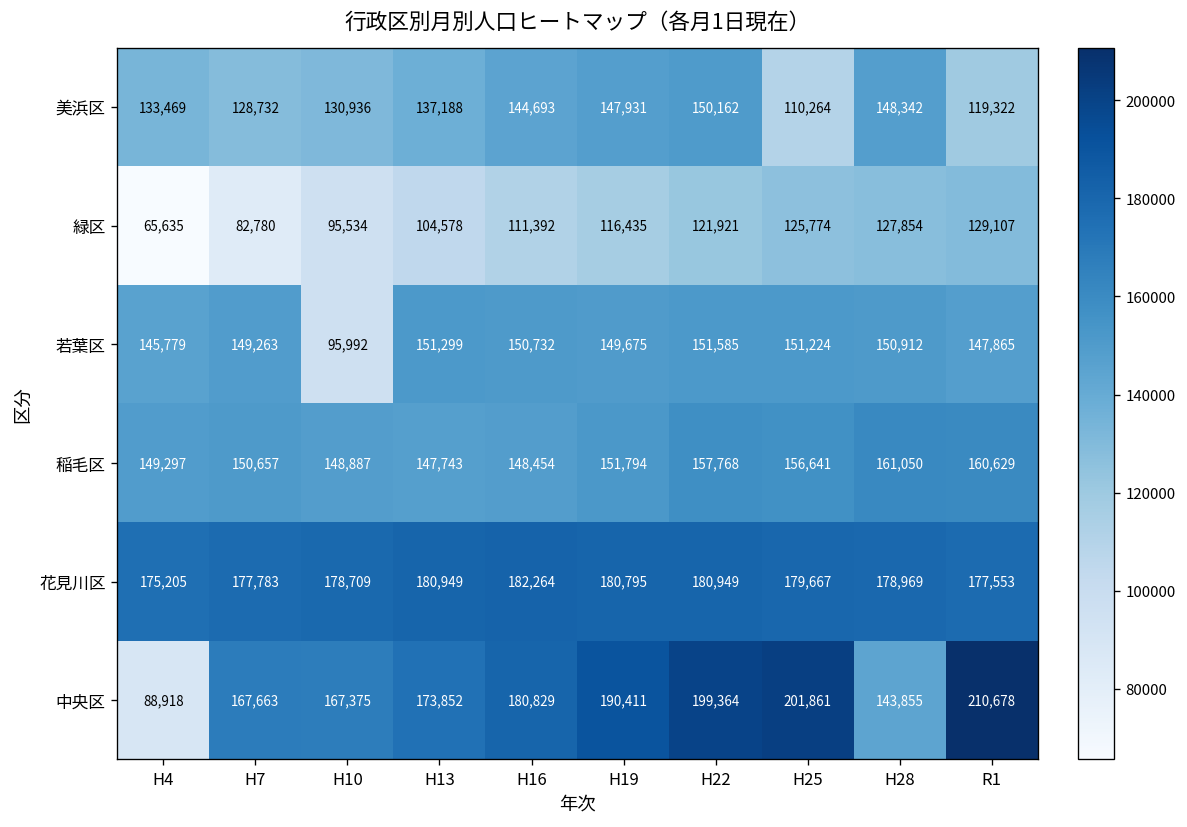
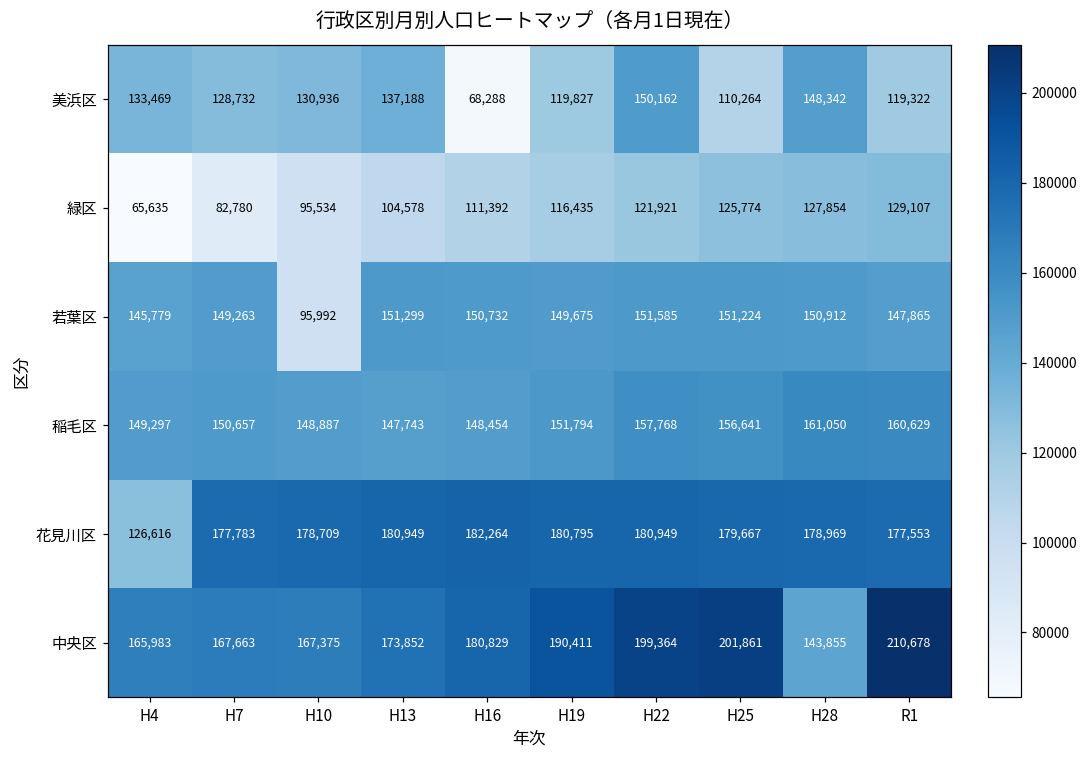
  {
    "美浜区": {
      "H4": "133,469",
      "H7": "128,732",
      "H10": "130,936",
      "H13": "137,188",
-     "H16": "144,693",
-     "H19": "147,931",
+     "H16": "68,288",
+     "H19": "119,827",
      "H22": "150,162",
      "H25": "110,264",
      "H28": "148,342",
      "R1": "119,322"
    },
    "緑区": {
      "H4": "65,635",
      "H7": "82,780",
      "H10": "95,534",
      "H13": "104,578",
      "H16": "111,392",
      "H19": "116,435",
      "H22": "121,921",
      "H25": "125,774",
      "H28": "127,854",
      "R1": "129,107"
    },
    "若葉区": {
      "H4": "145,779",
      "H7": "149,263",
      "H10": "95,992",
      "H13": "151,299",
      "H16": "150,732",
      "H19": "149,675",
      "H22": "151,585",
      "H25": "151,224",
      "H28": "150,912",
      "R1": "147,865"
    },
    "稲毛区": {
      "H4": "149,297",
      "H7": "150,657",
      "H10": "148,887",
      "H13": "147,743",
      "H16": "148,454",
      "H19": "151,794",
      "H22": "157,768",
      "H25": "156,641",
      "H28": "161,050",
      "R1": "160,629"
    },
    "花見川区": {
-     "H4": "175,205",
+     "H4": "126,616",
      "H7": "177,783",
      "H10": "178,709",
      "H13": "180,949",
      "H16": "182,264",
      "H19": "180,795",
      "H22": "180,949",
      "H25": "179,667",
      "H28": "178,969",
      "R1": "177,553"
    },
    "中央区": {
-     "H4": "88,918",
+     "H4": "165,983",
      "H7": "167,663",
      "H10": "167,375",
      "H13": "173,852",
      "H16": "180,829",
      "H19": "190,411",
      "H22": "199,364",
      "H25": "201,861",
      "H28": "143,855",
      "R1": "210,678"
    }
  }
